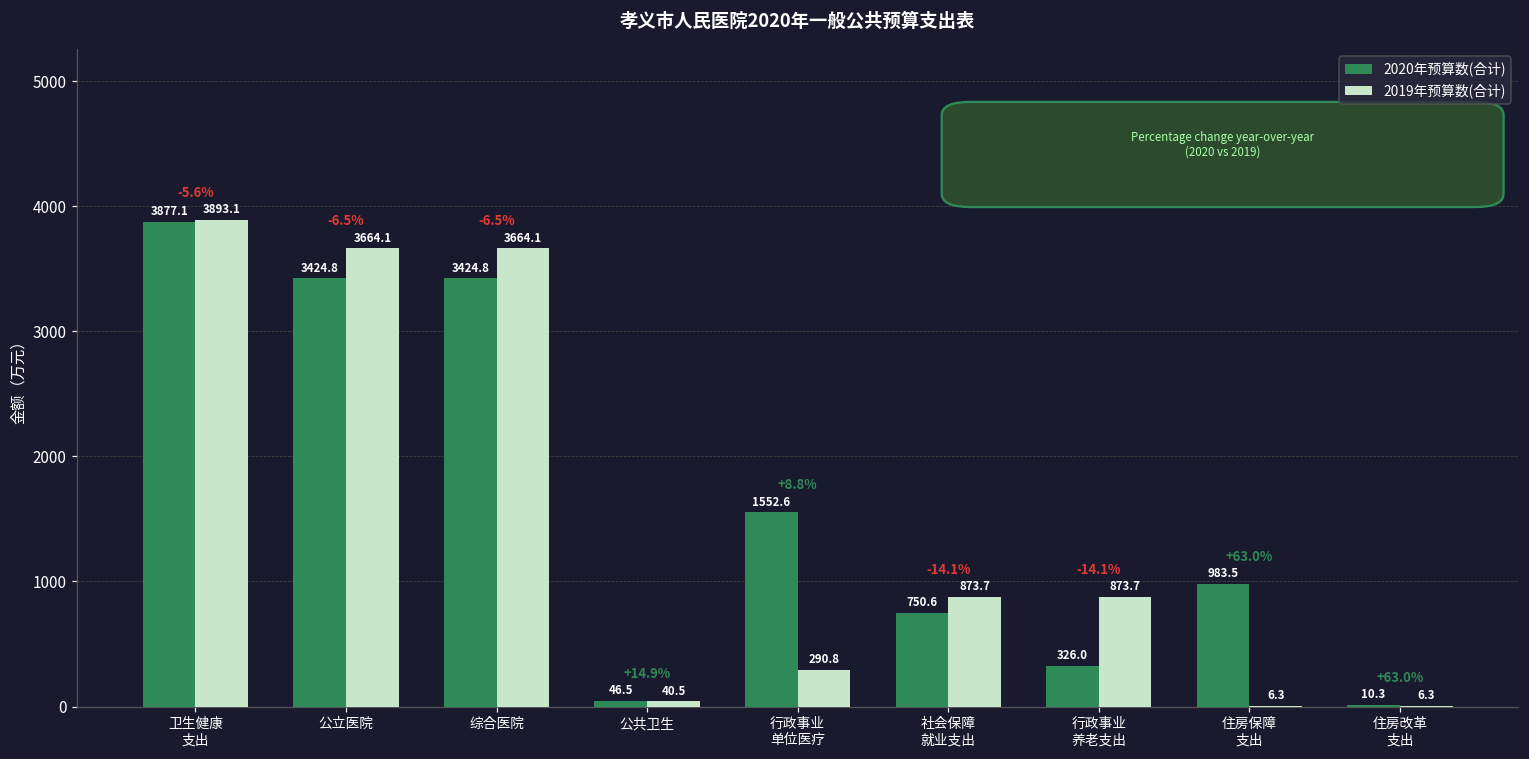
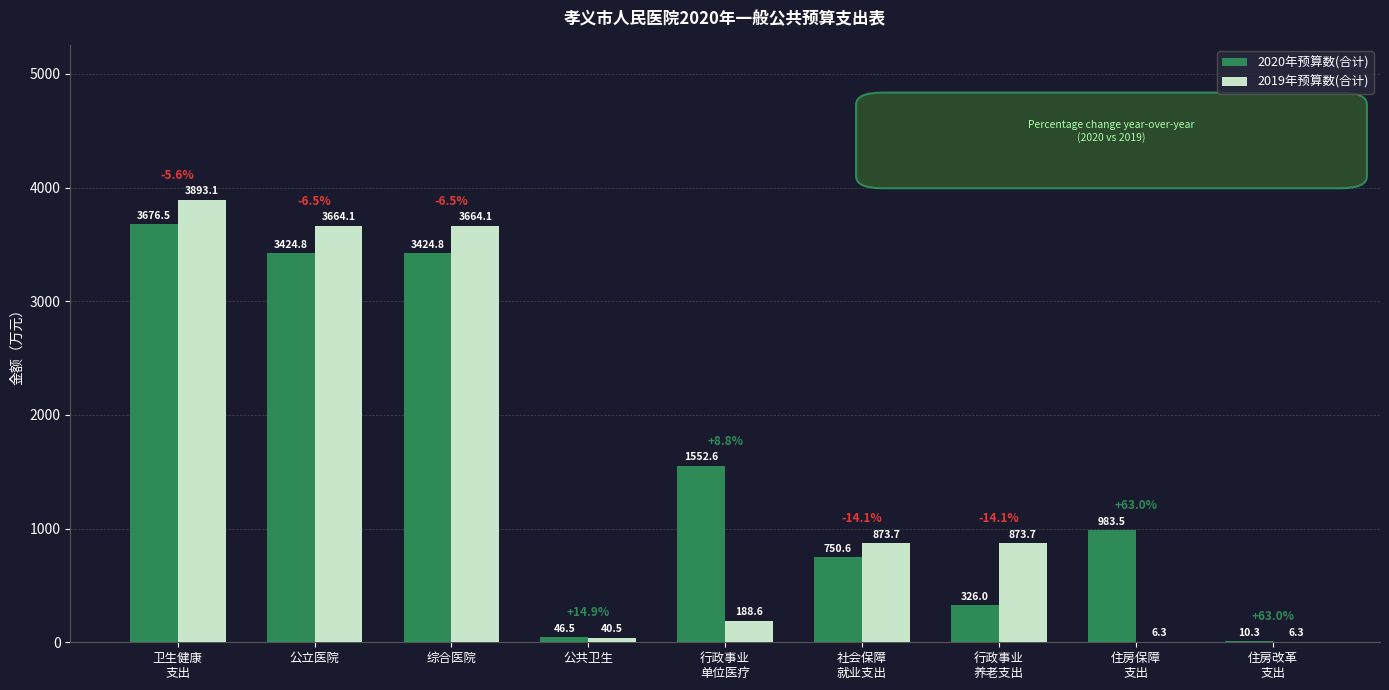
  {
    "2020年预算数(合计)": {
-     "卫生健康 支出": 3877.1,
+     "卫生健康 支出": 3676.5,
      "公立医院": 3424.8,
      "综合医院": 3424.8,
      "公共卫生": 46.5,
      "行政事业 单位医疗": 1552.6,
      "社会保障 就业支出": 750.6,
      "行政事业 养老支出": 326.0,
      "住房保障 支出": 983.5,
      "住房改革 支出": 10.3
    },
    "2019年预算数(合计)": {
      "卫生健康 支出": 3893.1,
      "公立医院": 3664.1,
      "综合医院": 3664.1,
      "公共卫生": 40.5,
-     "行政事业 单位医疗": 290.8,
+     "行政事业 单位医疗": 188.6,
      "社会保障 就业支出": 873.7,
      "行政事业 养老支出": 873.7,
      "住房保障 支出": 6.3,
      "住房改革 支出": 6.3
    }
  }
